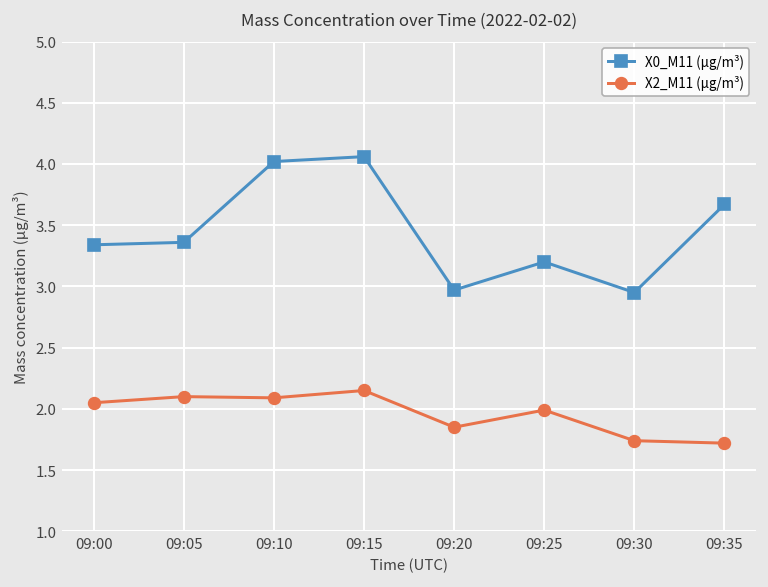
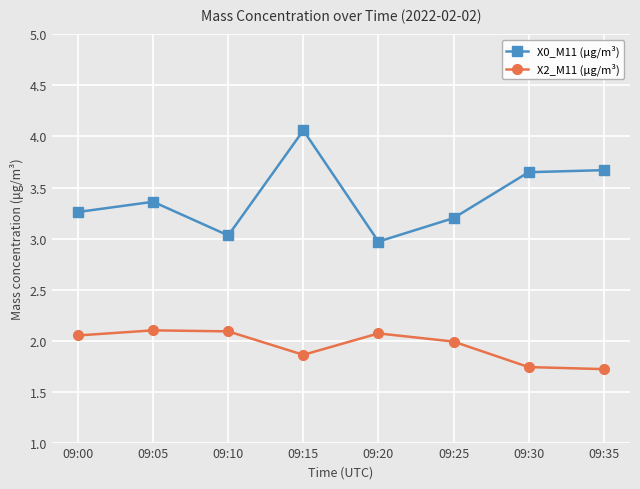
  {
    "X0_M11 (μg/m³)": {
-     "09:00": 3.34,
+     "09:00": 3.26,
      "09:05": 3.36,
-     "09:10": 4.02,
+     "09:10": 3.03,
      "09:15": 4.06,
      "09:20": 2.97,
      "09:25": 3.20,
-     "09:30": 2.95,
+     "09:30": 3.65,
      "09:35": 3.67
    },
    "X2_M11 (μg/m³)": {
      "09:00": 2.05,
      "09:05": 2.10,
      "09:10": 2.09,
-     "09:15": 2.15,
-     "09:20": 1.85,
+     "09:15": 1.86,
+     "09:20": 2.07,
      "09:25": 1.99,
      "09:30": 1.74,
      "09:35": 1.72
    }
  }
